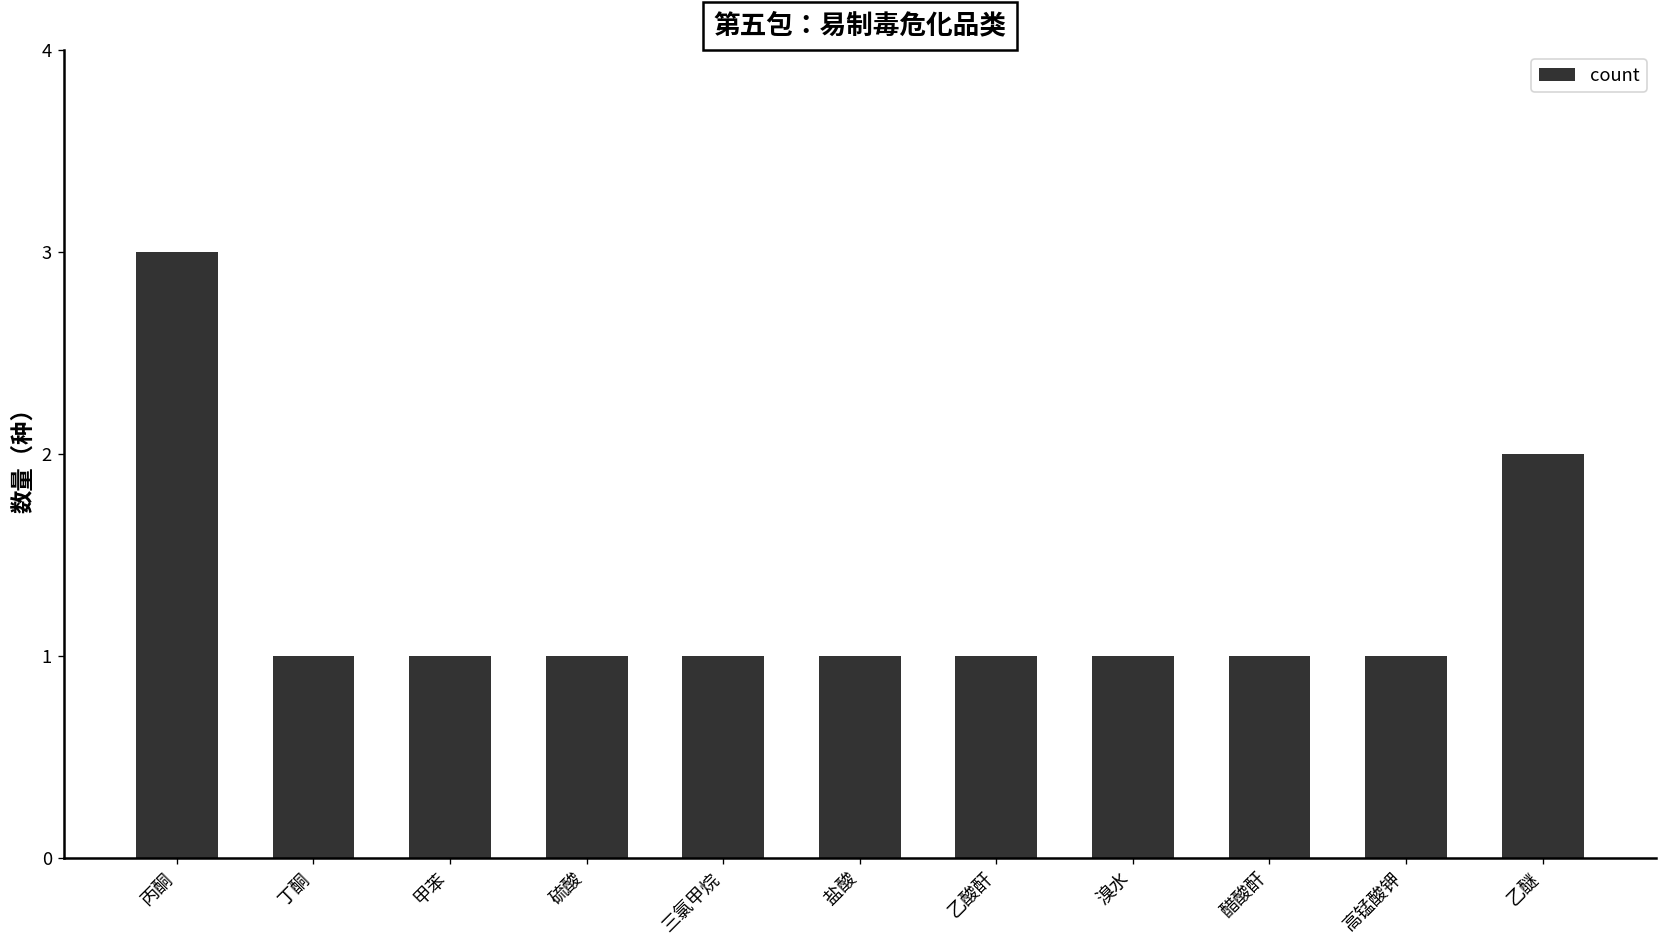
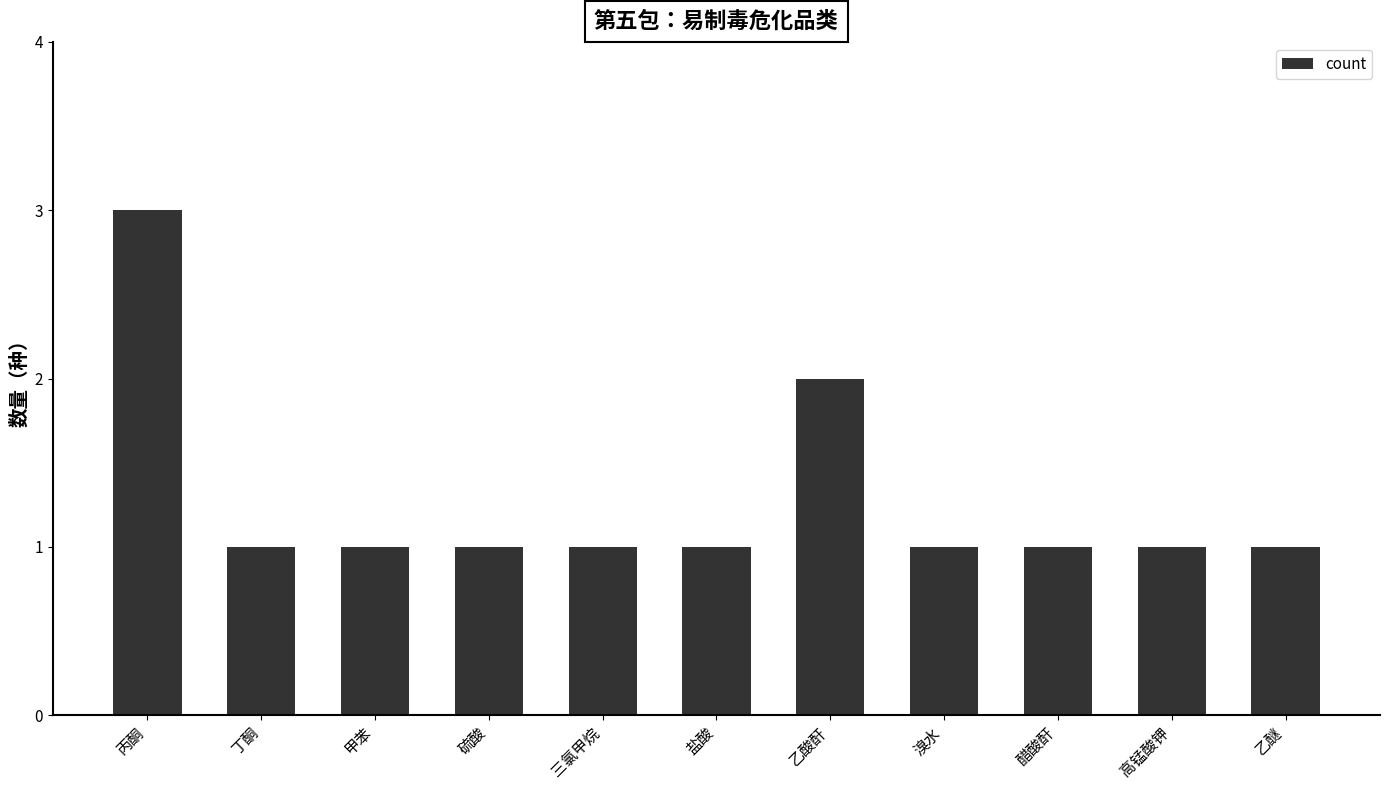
  {
    "丙酮": 3,
    "丁酮": 1,
    "甲苯": 1,
    "硫酸": 1,
    "三氯甲烷": 1,
    "盐酸": 1,
-   "乙酸酐": 1,
+   "乙酸酐": 2,
    "溴水": 1,
    "醋酸酐": 1,
    "高锰酸钾": 1,
-   "乙醚": 2
+   "乙醚": 1
  }
